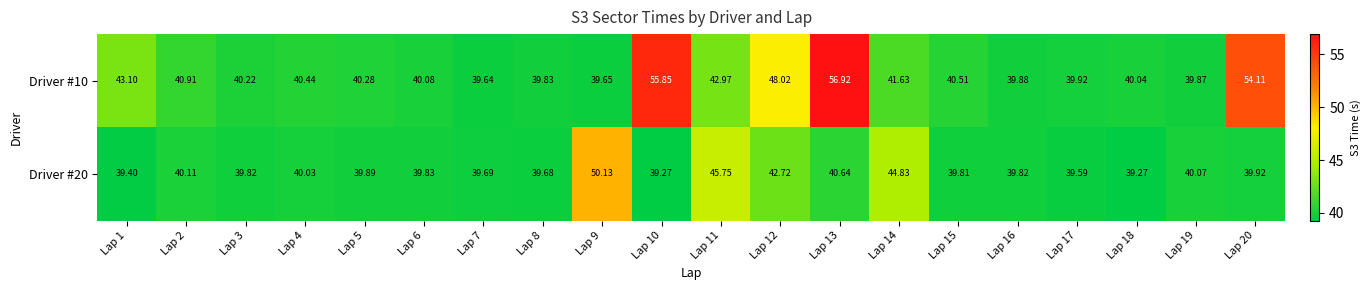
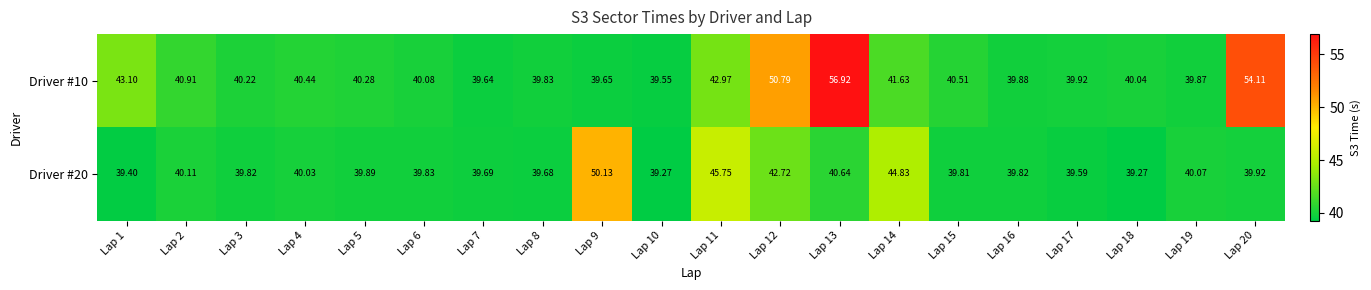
  {
    "Driver #10": {
      "Lap 1": 43.10,
      "Lap 2": 40.91,
      "Lap 3": 40.22,
      "Lap 4": 40.44,
      "Lap 5": 40.28,
      "Lap 6": 40.08,
      "Lap 7": 39.64,
      "Lap 8": 39.83,
      "Lap 9": 39.65,
-     "Lap 10": 55.85,
+     "Lap 10": 39.55,
      "Lap 11": 42.97,
-     "Lap 12": 48.02,
+     "Lap 12": 50.79,
      "Lap 13": 56.92,
      "Lap 14": 41.63,
      "Lap 15": 40.51,
      "Lap 16": 39.88,
      "Lap 17": 39.92,
      "Lap 18": 40.04,
      "Lap 19": 39.87,
      "Lap 20": 54.11
    },
    "Driver #20": {
      "Lap 1": 39.40,
      "Lap 2": 40.11,
      "Lap 3": 39.82,
      "Lap 4": 40.03,
      "Lap 5": 39.89,
      "Lap 6": 39.83,
      "Lap 7": 39.69,
      "Lap 8": 39.68,
      "Lap 9": 50.13,
      "Lap 10": 39.27,
      "Lap 11": 45.75,
      "Lap 12": 42.72,
      "Lap 13": 40.64,
      "Lap 14": 44.83,
      "Lap 15": 39.81,
      "Lap 16": 39.82,
      "Lap 17": 39.59,
      "Lap 18": 39.27,
      "Lap 19": 40.07,
      "Lap 20": 39.92
    }
  }
